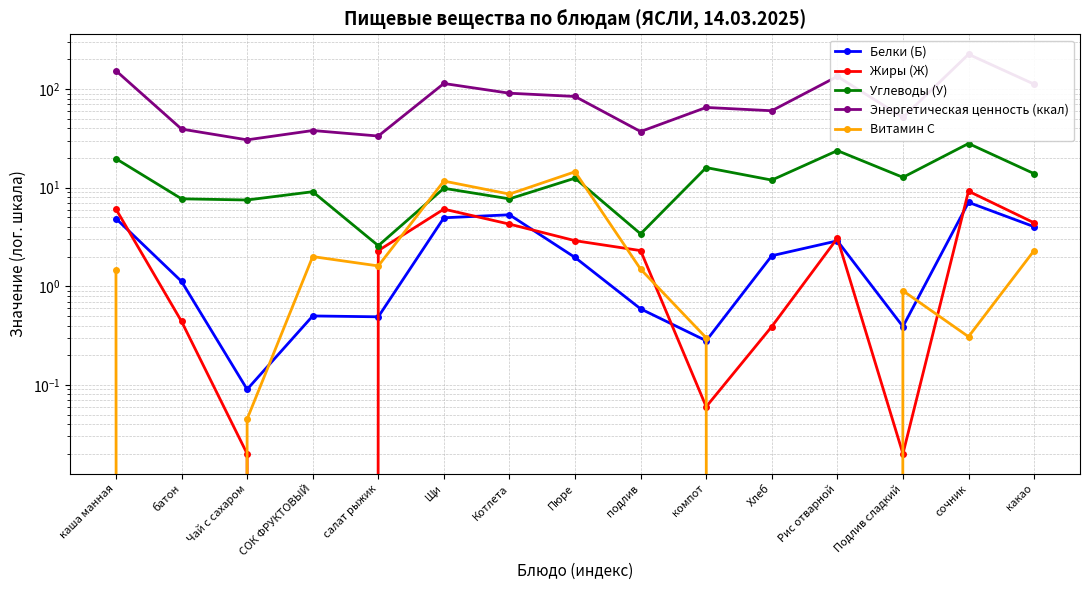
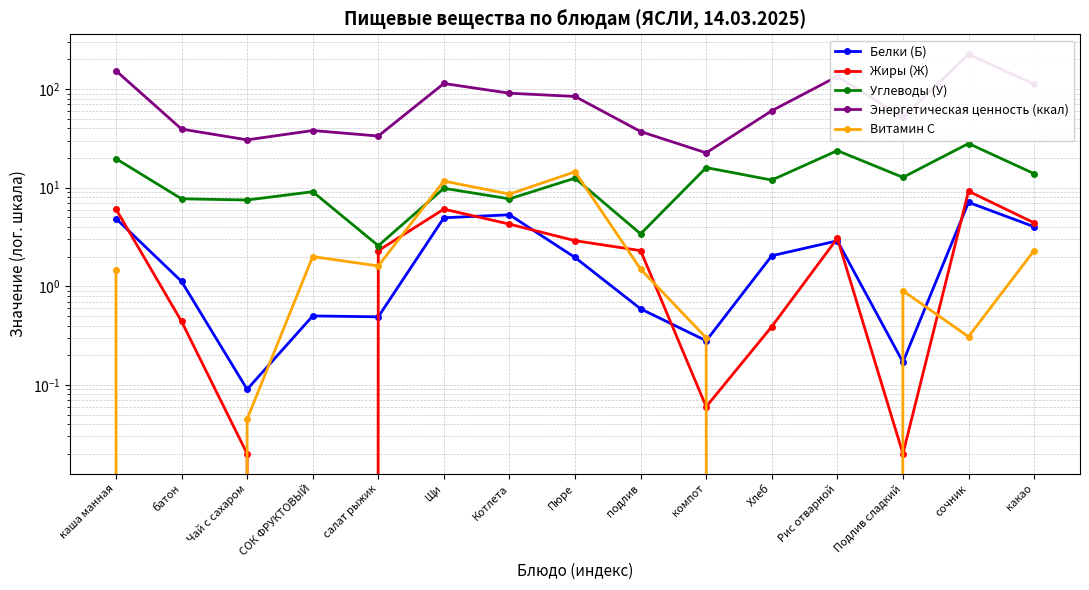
  {
    "Белки (Б)": {
      "каша манная": 5,
      "батон": 1.1,
      "Чай с сахаром": 0.09,
      "СОК ФРУКТОВЫЙ": 0.5,
      "салат рыжик": 0.5,
      "Щи": 5,
      "Котлета": 5,
      "Пюре": 2.0,
      "подлив": 0.6,
      "компот": 0.28,
      "Хлеб": 2.0,
      "Рис отварной": 2.9,
-     "Подлив сладкий": 0.39,
+     "Подлив сладкий": 0.17,
      "сочник": 7,
      "какао": 4.0
    },
    "Жиры (Ж)": {
      "каша манная": 6,
      "батон": 0.4,
      "Чай с сахаром": 0.02,
      "салат рыжик": 2.3,
      "Щи": 6,
      "Котлета": 4.3,
      "Пюре": 2.9,
      "подлив": 2.3,
      "компот": 0.06,
      "Хлеб": 0.39,
      "Рис отварной": 3.1,
      "Подлив сладкий": 0.02,
      "сочник": 9,
      "какао": 4
    },
    "Углеводы (У)": {
      "каша манная": 20,
      "батон": 8,
      "Чай с сахаром": 8,
      "СОК ФРУКТОВЫЙ": 9,
      "салат рыжик": 2.6,
      "Щи": 10,
      "Котлета": 8,
      "Пюре": 12,
      "подлив": 3.4,
      "компот": 16,
      "Хлеб": 12,
      "Рис отварной": 24,
      "Подлив сладкий": 13,
      "сочник": 28,
      "какао": 14
    },
    "Энергетическая ценность (ккал)": {
      "каша манная": 150,
      "батон": 39,
      "Чай с сахаром": 31,
      "СОК ФРУКТОВЫЙ": 38,
      "салат рыжик": 33,
      "Щи": 110,
      "Котлета": 90,
      "Пюре": 80,
      "подлив": 37,
-     "компот": 70,
+     "компот": 23,
      "Хлеб": 60
    },
    "Витамин С": {
      "каша манная": 1.5,
      "Чай с сахаром": 0.05,
      "СОК ФРУКТОВЫЙ": 2.0,
      "салат рыжик": 1.6,
      "Щи": 12,
      "Котлета": 9,
      "Пюре": 14,
      "подлив": 1.5,
      "компот": 0.30,
      "Подлив сладкий": 0.9,
      "сочник": 0.31,
      "какао": 2.3
    }
  }
